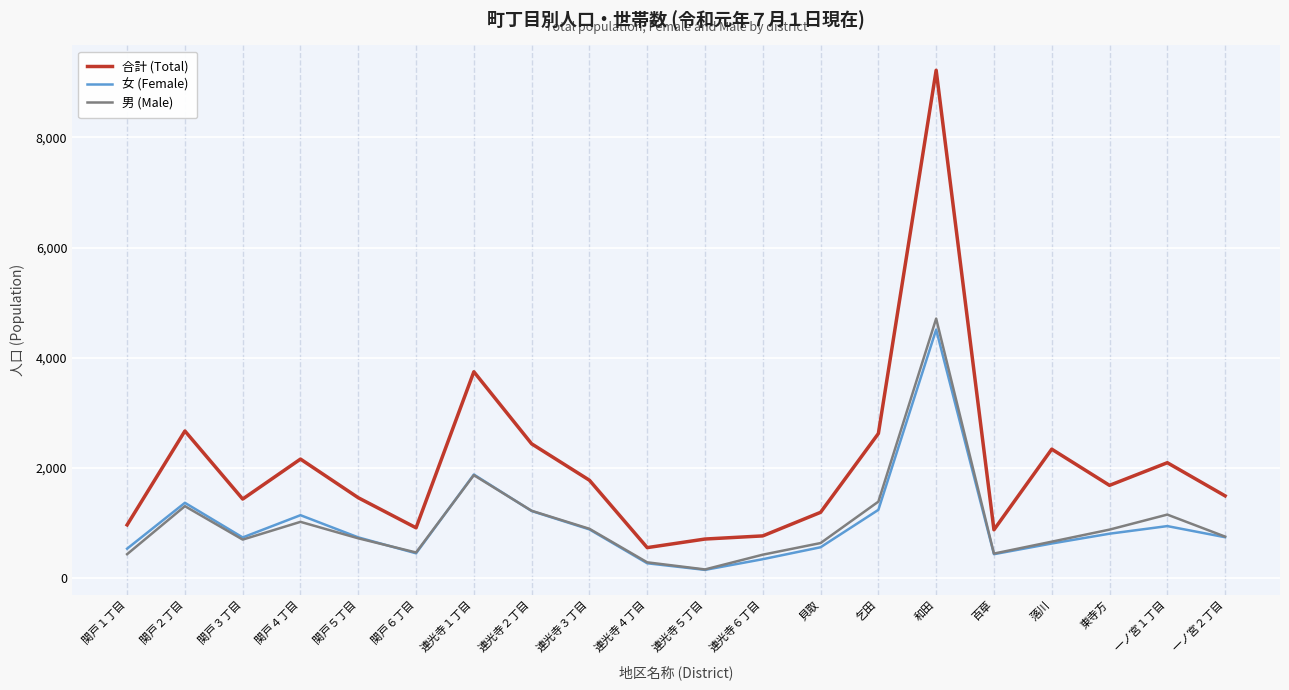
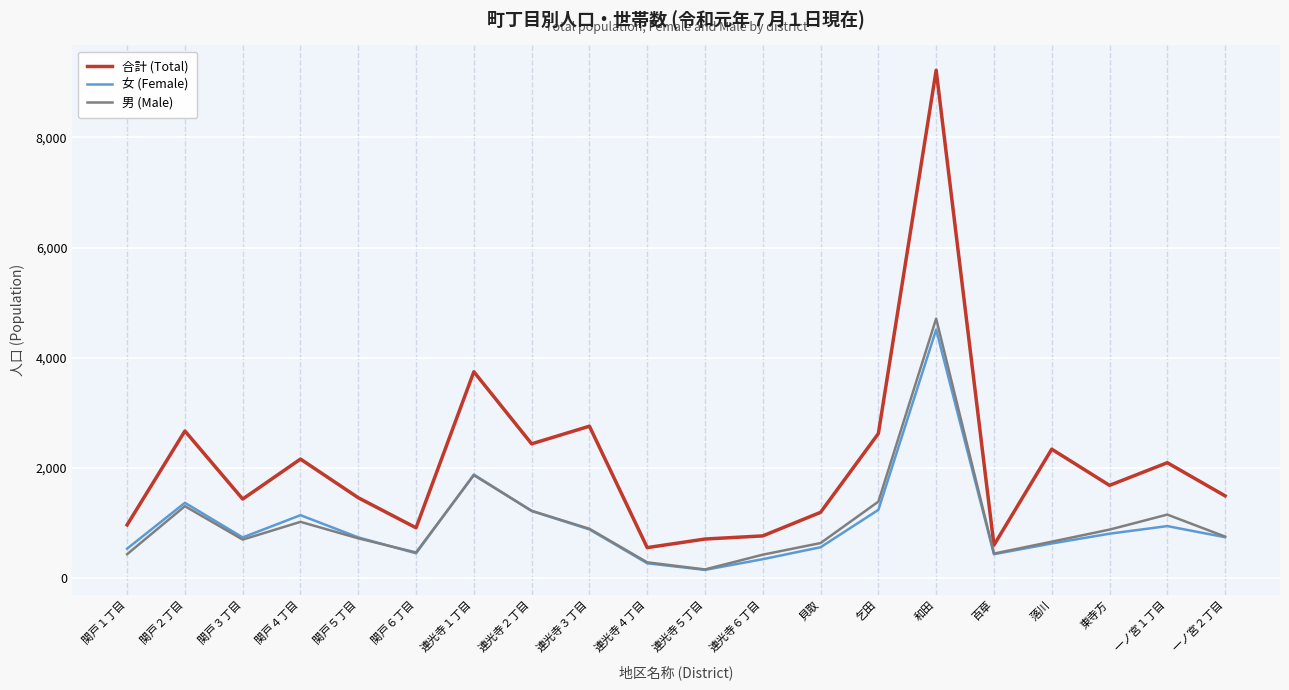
  {
    "合計 (Total)": {
      "関戸１丁目": "1,000",
      "関戸２丁目": "2,700",
      "関戸３丁目": "1,400",
      "関戸４丁目": "2,200",
      "関戸５丁目": "1,500",
      "関戸６丁目": "900",
      "連光寺１丁目": "3,700",
      "連光寺２丁目": "2,400",
-     "連光寺３丁目": "1,800",
+     "連光寺３丁目": "2,800",
      "連光寺４丁目": "600",
      "連光寺５丁目": "700",
      "連光寺６丁目": "800",
      "貝取": "1,200",
      "乞田": "2,600",
      "和田": "9,200",
-     "百草": "900",
+     "百草": "600",
      "落川": "2,300",
      "東寺方": "1,700",
      "一ノ宮１丁目": "2,100",
      "一ノ宮２丁目": "1,500"
    },
    "女 (Female)": {
      "関戸１丁目": "500",
      "関戸２丁目": "1,400",
      "関戸４丁目": "1,100",
      "連光寺６丁目": "300",
      "貝取": "600",
      "乞田": "1,200",
      "和田": "4,500",
      "東寺方": "800",
      "一ノ宮１丁目": "900"
    },
    "男 (Male)": {
      "関戸１丁目": "400",
      "関戸２丁目": "1,300",
      "関戸４丁目": "1,000",
      "連光寺６丁目": "400",
      "貝取": "600",
      "乞田": "1,400",
      "和田": "4,700",
      "東寺方": "900",
      "一ノ宮１丁目": "1,200"
    }
  }
